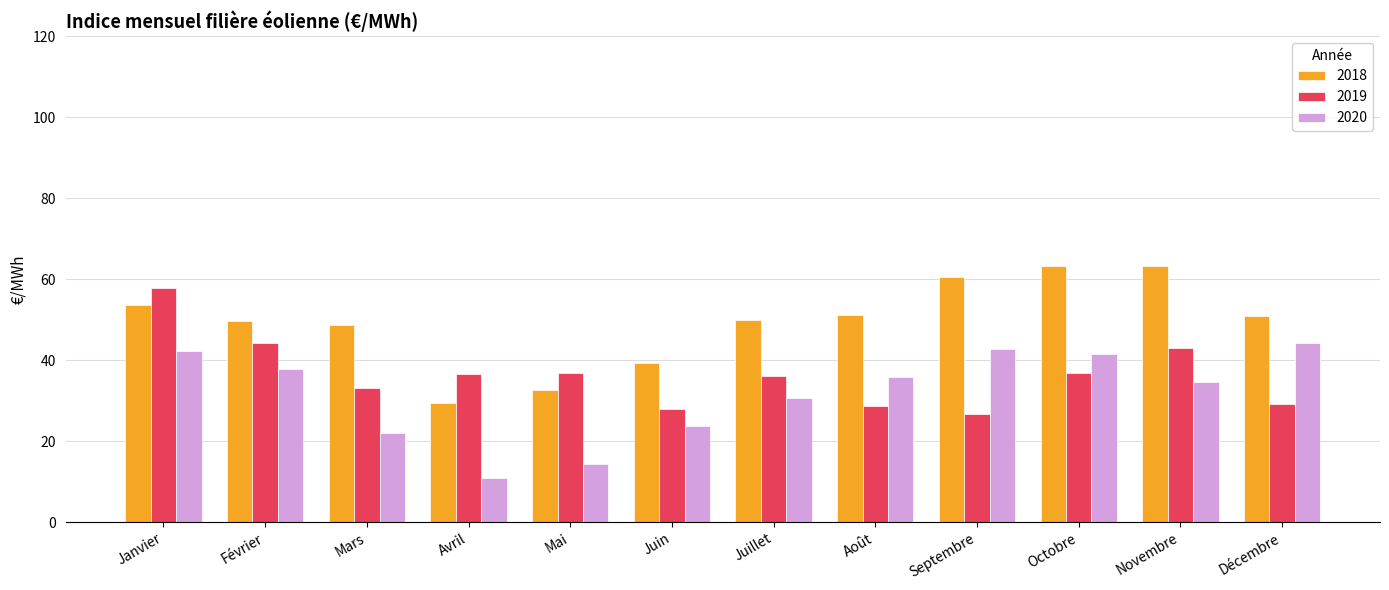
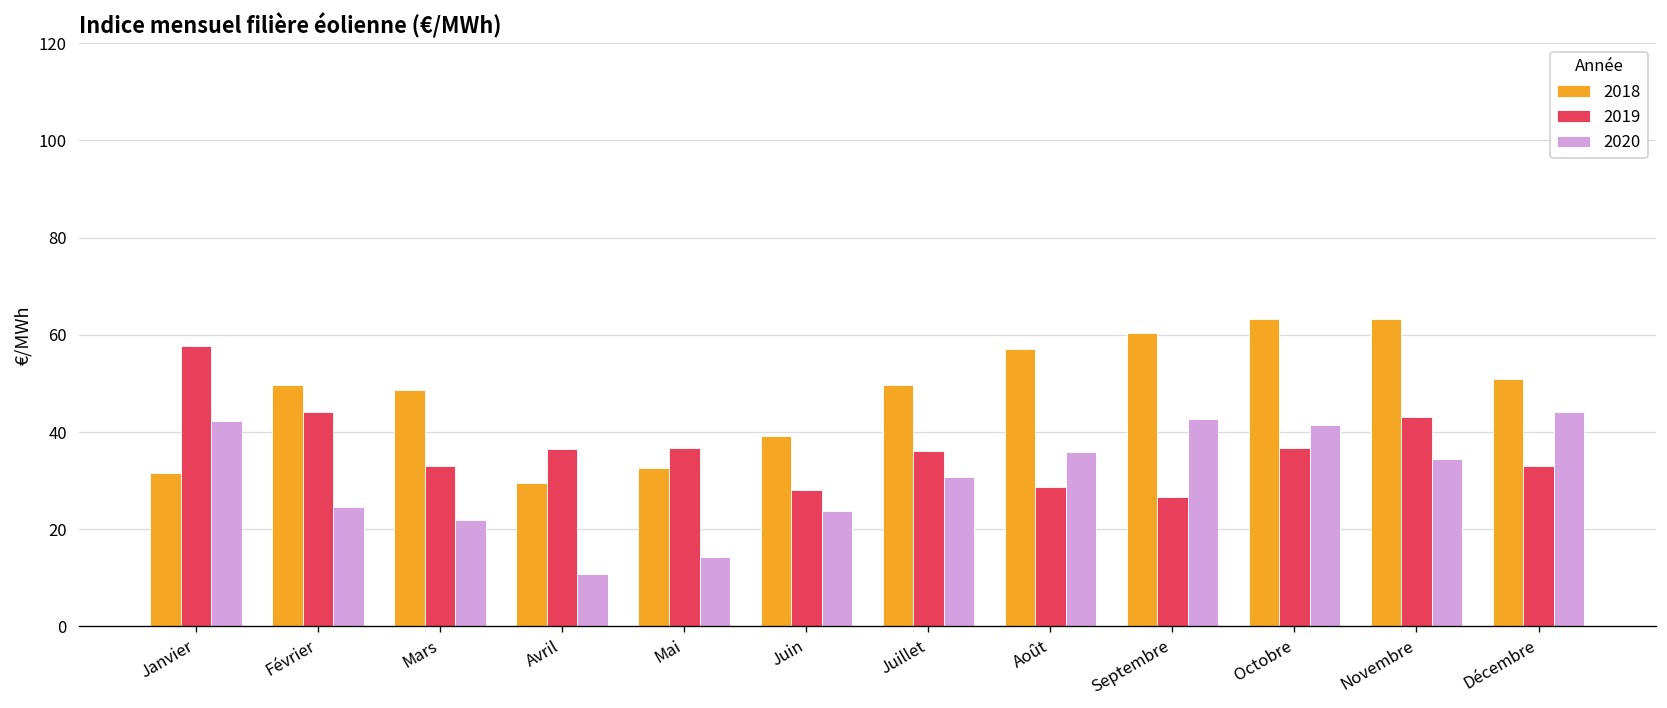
  {
    "2018": {
-     "Janvier": 54,
+     "Janvier": 32,
      "Février": 50,
      "Mars": 49,
      "Avril": 29,
      "Mai": 33,
      "Juin": 39,
      "Juillet": 50,
-     "Août": 51,
+     "Août": 57,
      "Septembre": 60,
      "Octobre": 63,
      "Novembre": 63,
      "Décembre": 51
    },
    "2019": {
      "Janvier": 58,
      "Février": 44,
      "Mars": 33,
      "Avril": 36,
      "Mai": 37,
      "Juin": 28,
      "Juillet": 36,
      "Août": 29,
      "Septembre": 27,
      "Octobre": 37,
      "Novembre": 43,
-     "Décembre": 29
+     "Décembre": 33
    },
    "2020": {
      "Janvier": 42,
-     "Février": 38,
+     "Février": 25,
      "Mars": 22,
      "Avril": 11,
      "Mai": 14,
      "Juin": 24,
      "Juillet": 31,
      "Août": 36,
      "Septembre": 43,
      "Octobre": 41,
      "Novembre": 34,
      "Décembre": 44
    }
  }
